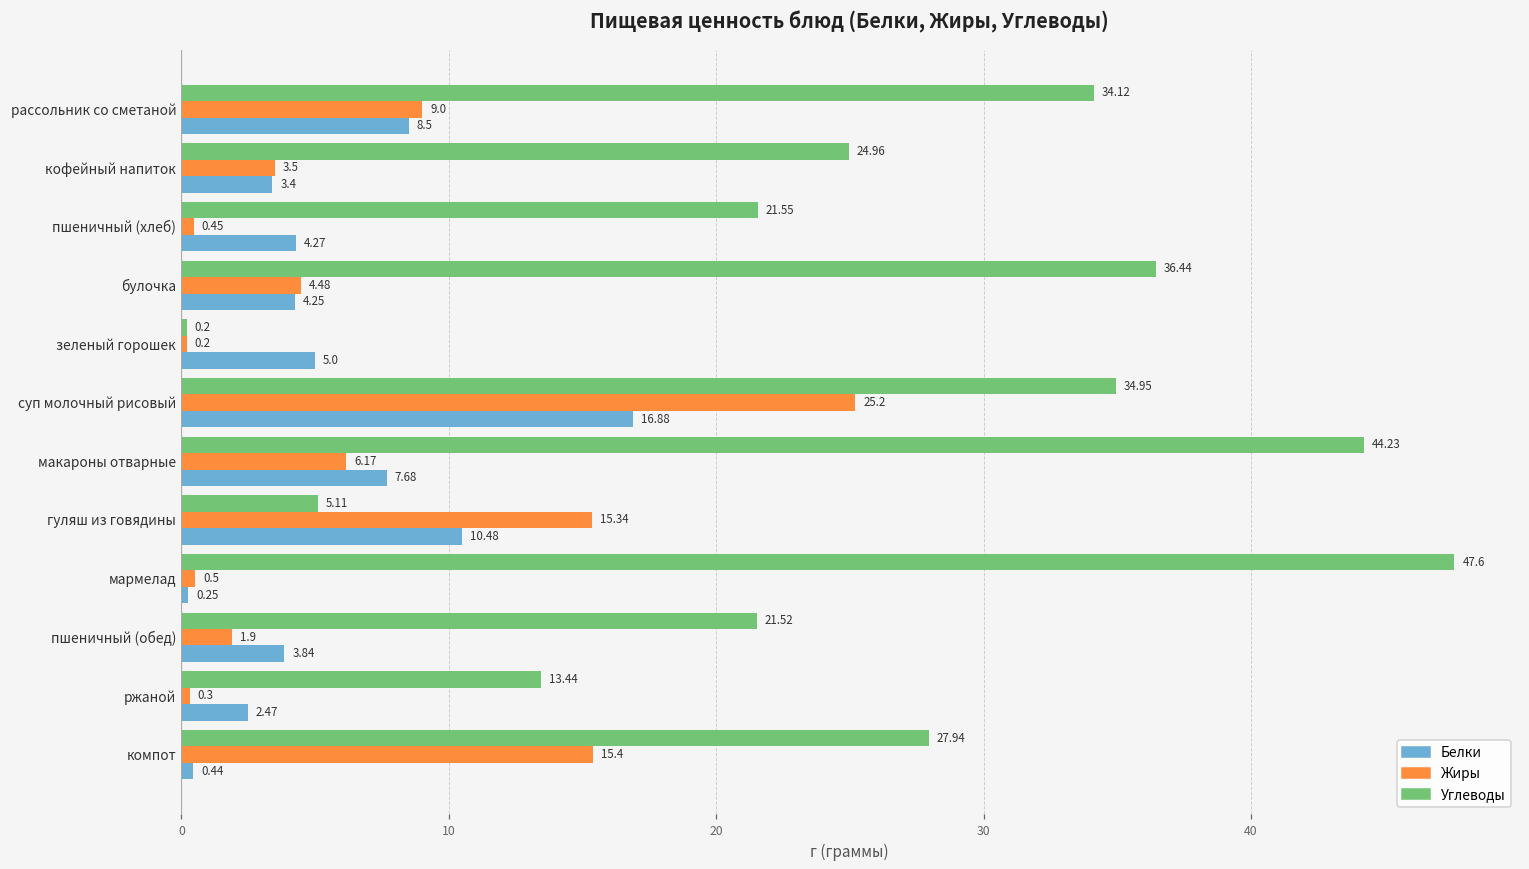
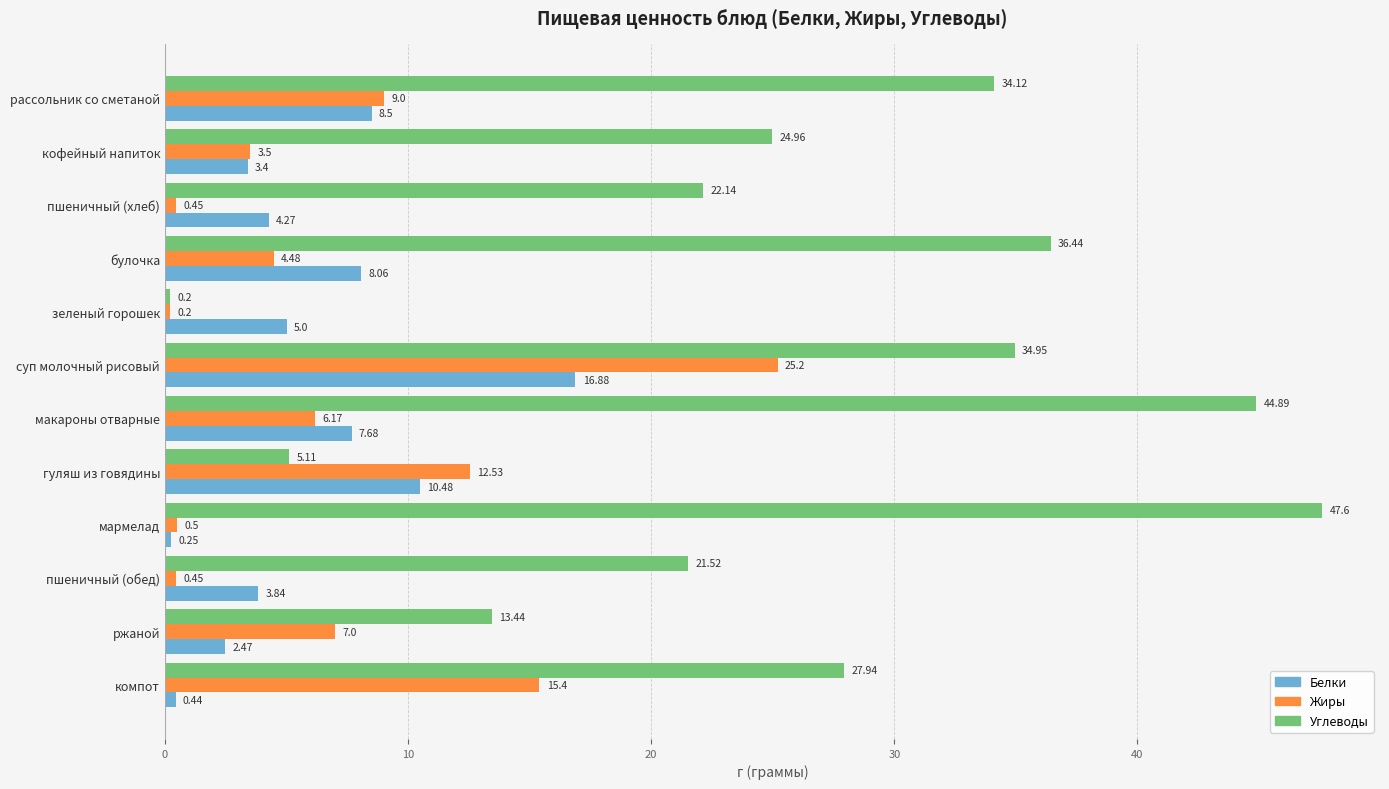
  {
    "Белки": {
      "рассольник со сметаной": 8.5,
      "кофейный напиток": 3.4,
      "пшеничный (хлеб)": 4.27,
-     "булочка": 4.25,
+     "булочка": 8.06,
      "зеленый горошек": 5.0,
      "суп молочный рисовый": 16.88,
      "макароны отварные": 7.68,
      "гуляш из говядины": 10.48,
      "мармелад": 0.25,
      "пшеничный (обед)": 3.84,
      "ржаной": 2.47,
      "компот": 0.44
    },
    "Жиры": {
      "рассольник со сметаной": 9.0,
      "кофейный напиток": 3.5,
      "пшеничный (хлеб)": 0.45,
      "булочка": 4.48,
      "зеленый горошек": 0.2,
      "суп молочный рисовый": 25.2,
      "макароны отварные": 6.17,
-     "гуляш из говядины": 15.34,
+     "гуляш из говядины": 12.53,
      "мармелад": 0.5,
-     "пшеничный (обед)": 1.9,
-     "ржаной": 0.3,
+     "пшеничный (обед)": 0.45,
+     "ржаной": 7.0,
      "компот": 15.4
    },
    "Углеводы": {
      "рассольник со сметаной": 34.12,
      "кофейный напиток": 24.96,
-     "пшеничный (хлеб)": 21.55,
+     "пшеничный (хлеб)": 22.14,
      "булочка": 36.44,
      "зеленый горошек": 0.2,
      "суп молочный рисовый": 34.95,
-     "макароны отварные": 44.23,
+     "макароны отварные": 44.89,
      "гуляш из говядины": 5.11,
      "мармелад": 47.6,
      "пшеничный (обед)": 21.52,
      "ржаной": 13.44,
      "компот": 27.94
    }
  }
